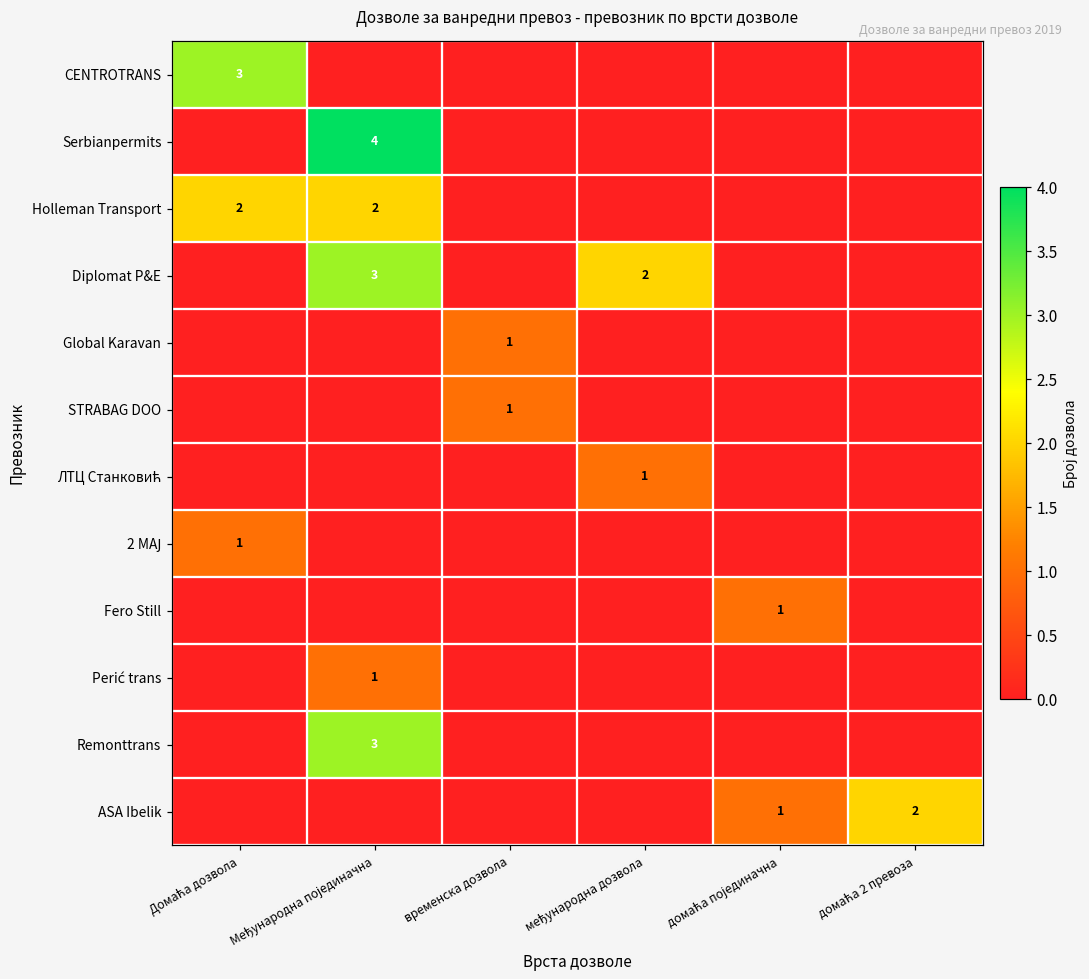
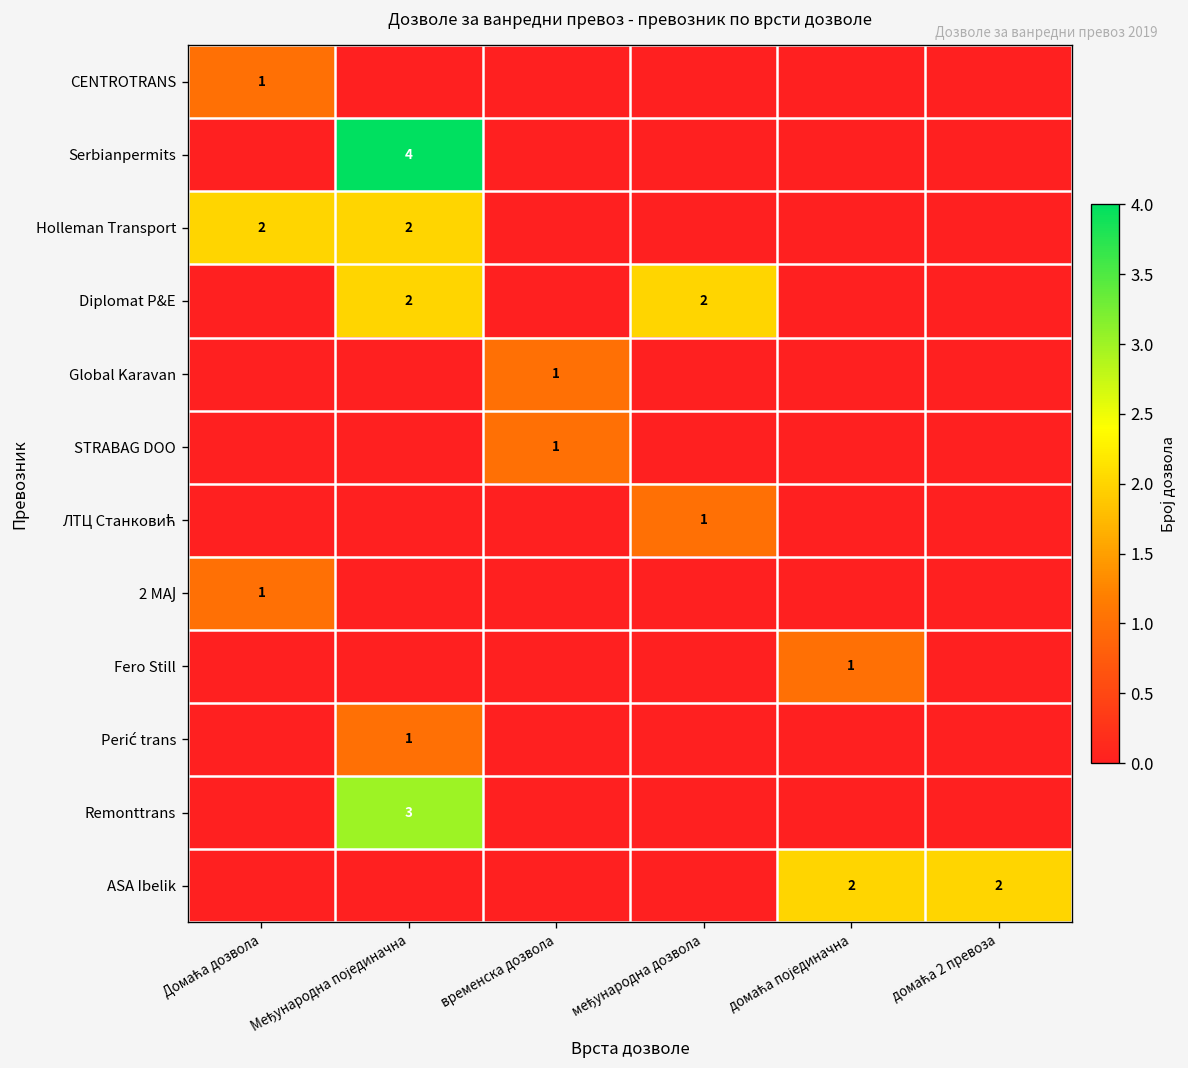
  {
    "CENTROTRANS": {
-     "Домаћа дозвола": 3
+     "Домаћа дозвола": 1
    },
    "Serbianpermits": {
      "Међународна појединачна": 4
    },
    "Holleman Transport": {
      "Домаћа дозвола": 2,
      "Међународна појединачна": 2
    },
    "Diplomat P&E": {
-     "Међународна појединачна": 3,
+     "Међународна појединачна": 2,
      "међународна дозвола": 2
    },
    "Global Karavan": {
      "временска дозвола": 1
    },
    "STRABAG DOO": {
      "временска дозвола": 1
    },
    "ЛТЦ Станковић": {
      "међународна дозвола": 1
    },
    "2 МАЈ": {
      "Домаћа дозвола": 1
    },
    "Fero Still": {
      "домаћа појединачна": 1
    },
    "Perić trans": {
      "Међународна појединачна": 1
    },
    "Remonttrans": {
      "Међународна појединачна": 3
    },
    "АSA Ibelik": {
-     "домаћа појединачна": 1,
+     "домаћа појединачна": 2,
      "домаћа 2 превоза": 2
    }
  }
